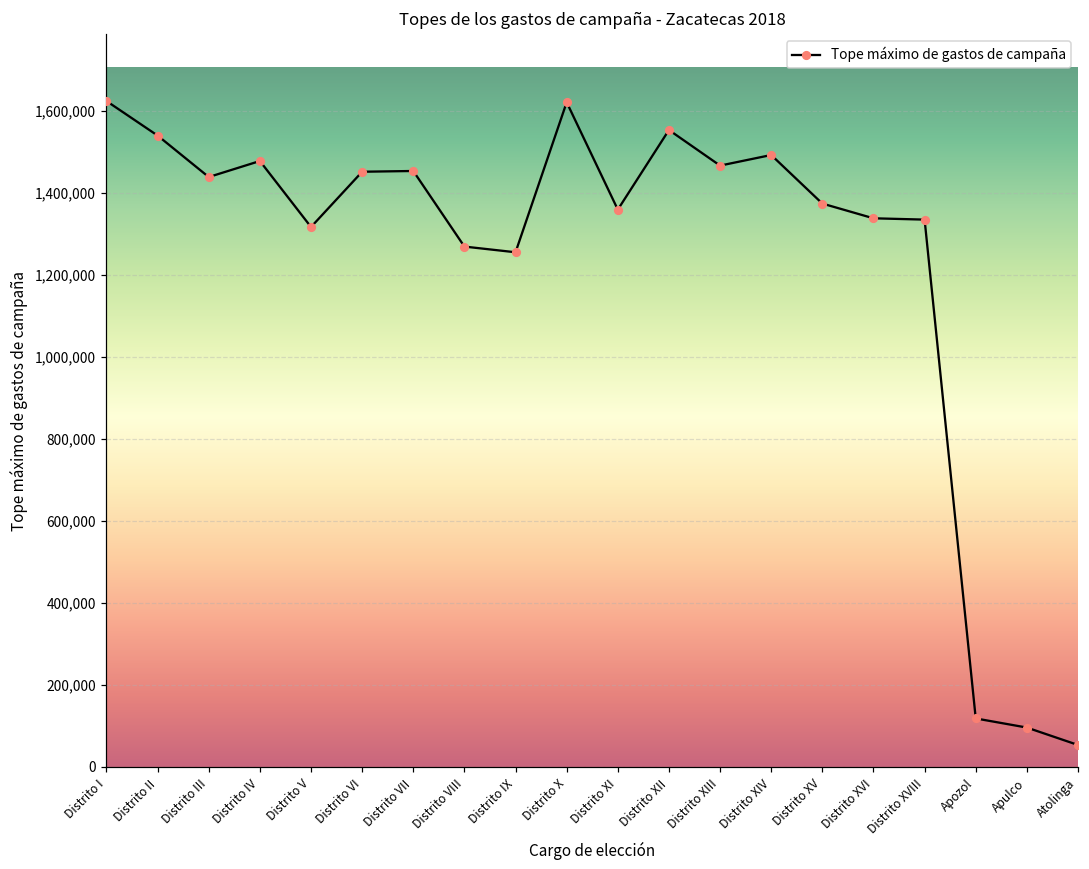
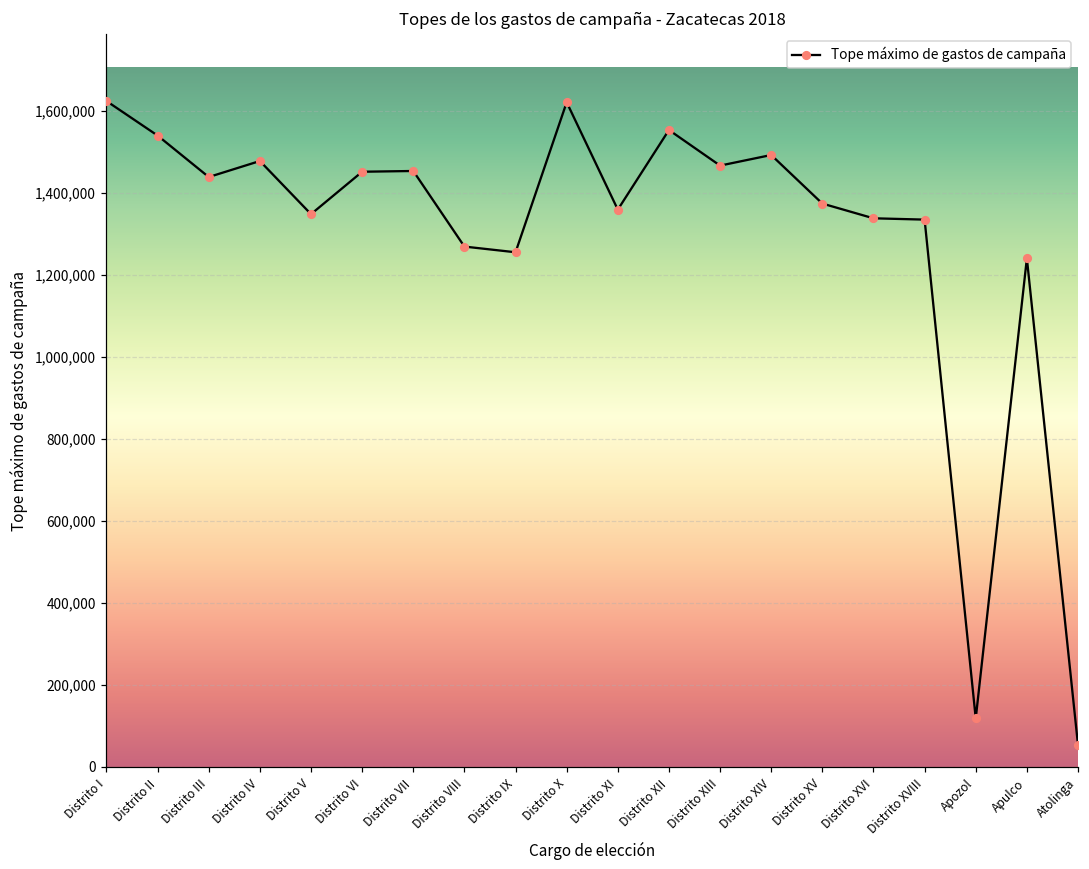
  {
    "Distrito I": "1,620,000",
    "Distrito II": "1,540,000",
    "Distrito III": "1,440,000",
    "Distrito IV": "1,480,000",
-   "Distrito V": "1,320,000",
+   "Distrito V": "1,350,000",
    "Distrito VI": "1,450,000",
    "Distrito VII": "1,450,000",
    "Distrito VIII": "1,270,000",
    "Distrito IX": "1,260,000",
    "Distrito X": "1,620,000",
    "Distrito XI": "1,360,000",
    "Distrito XII": "1,550,000",
    "Distrito XIII": "1,470,000",
    "Distrito XIV": "1,490,000",
    "Distrito XV": "1,370,000",
    "Distrito XVI": "1,340,000",
    "Distrito XVIII": "1,330,000",
    "Apozol": "120,000",
-   "Apulco": "100,000",
+   "Apulco": "1,240,000",
    "Atolinga": "50,000"
  }
